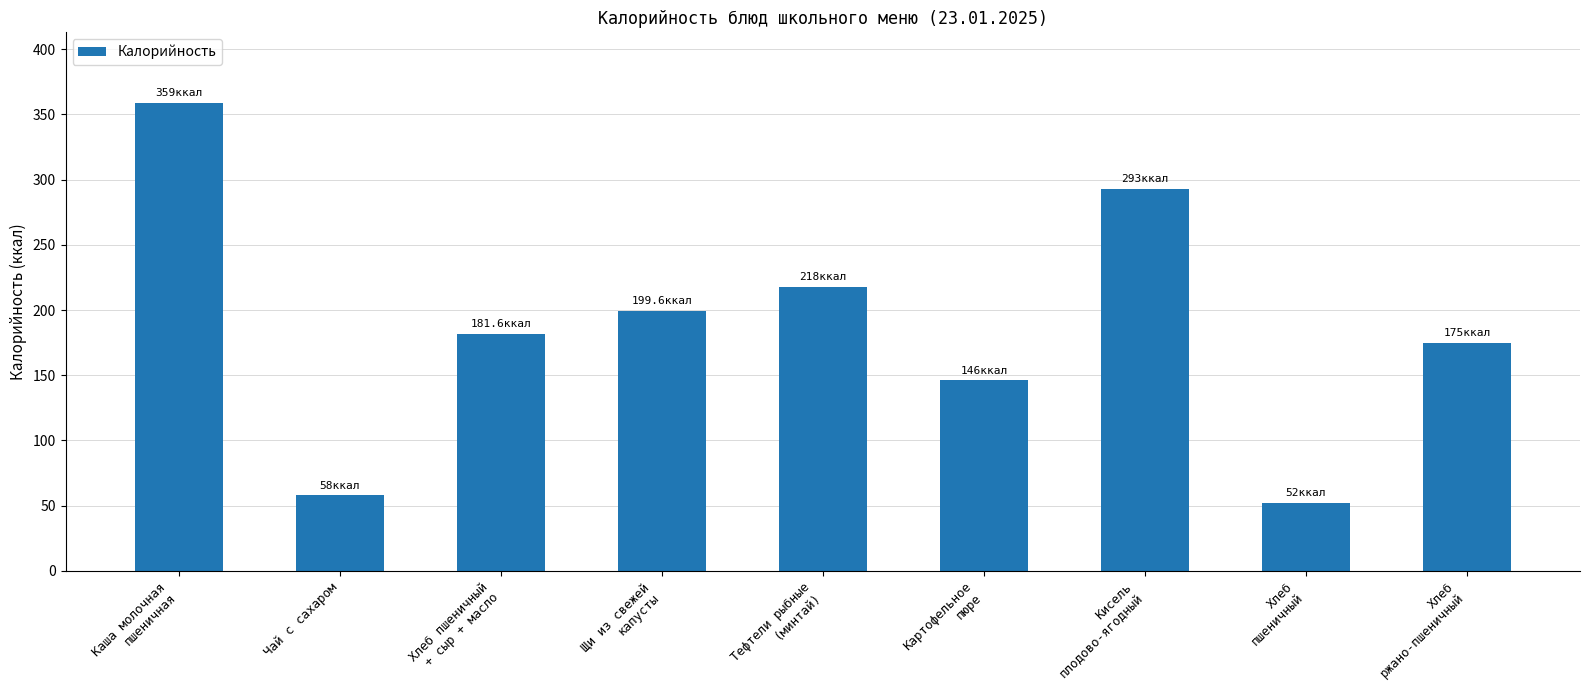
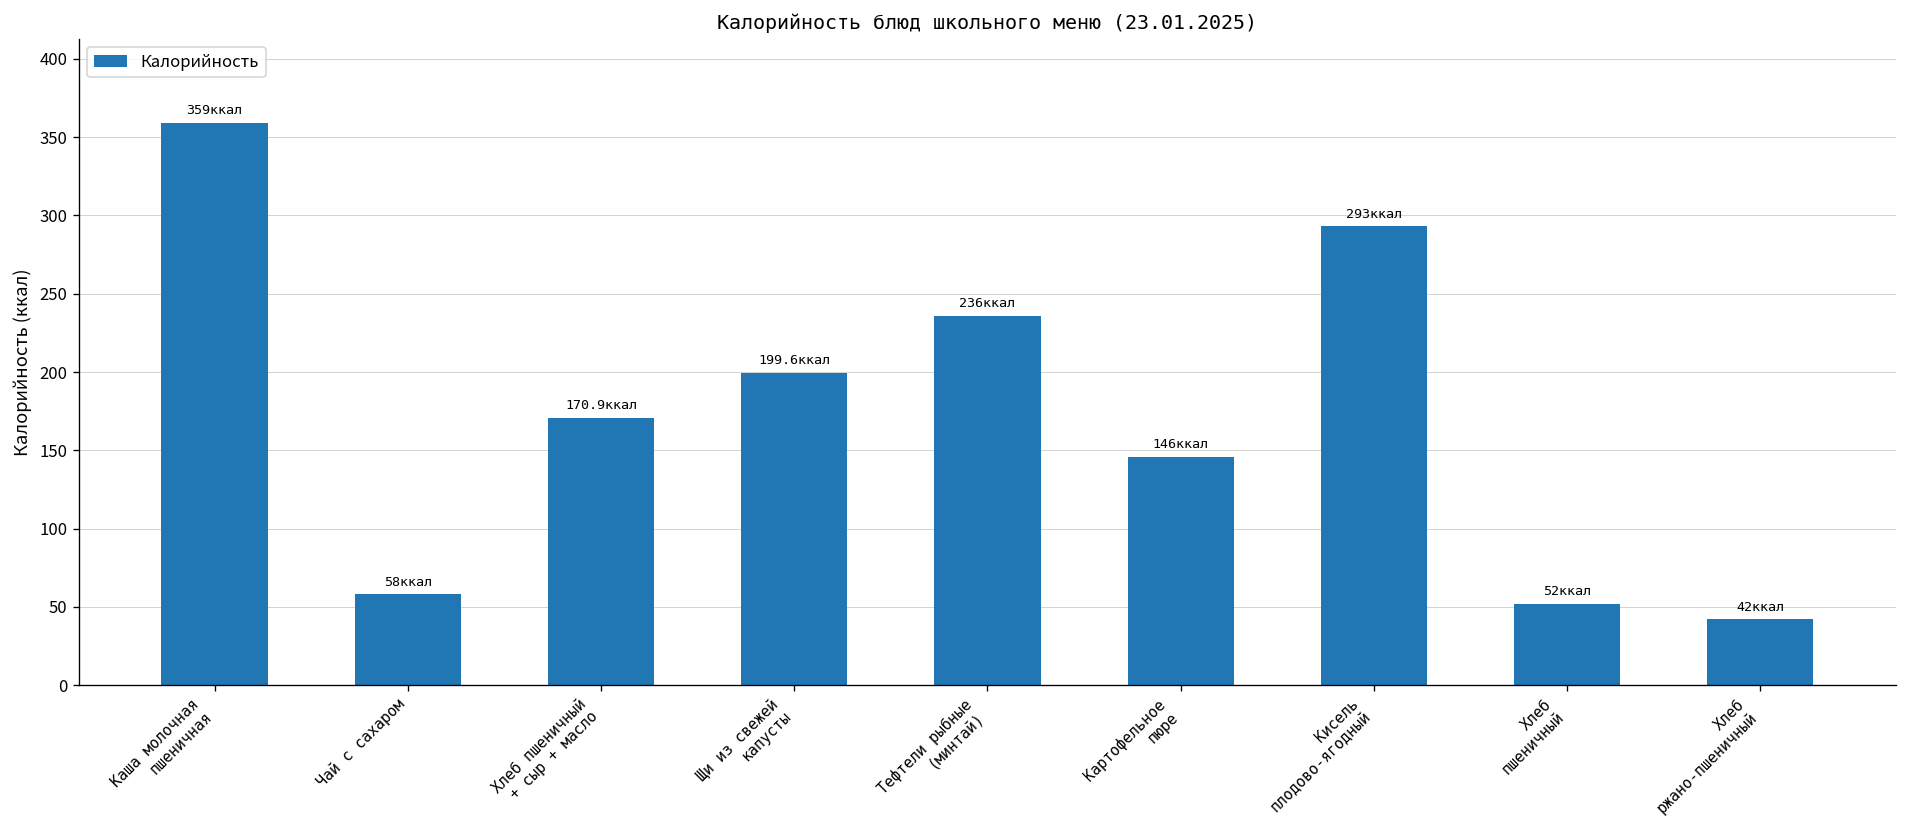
  {
    "Каша молочная пшеничная": 359,
    "Чай с сахаром": 58,
-   "Хлеб пшеничный + сыр + масло": 181.6,
+   "Хлеб пшеничный + сыр + масло": 170.9,
    "Щи из свежей капусты": 199.6,
-   "Тефтели рыбные (минтай)": 218,
+   "Тефтели рыбные (минтай)": 236,
    "Картофельное пюре": 146,
    "Кисель плодово-ягодный": 293,
    "Хлеб пшеничный": 52,
-   "Хлеб ржано-пшеничный": 175
+   "Хлеб ржано-пшеничный": 42
  }
